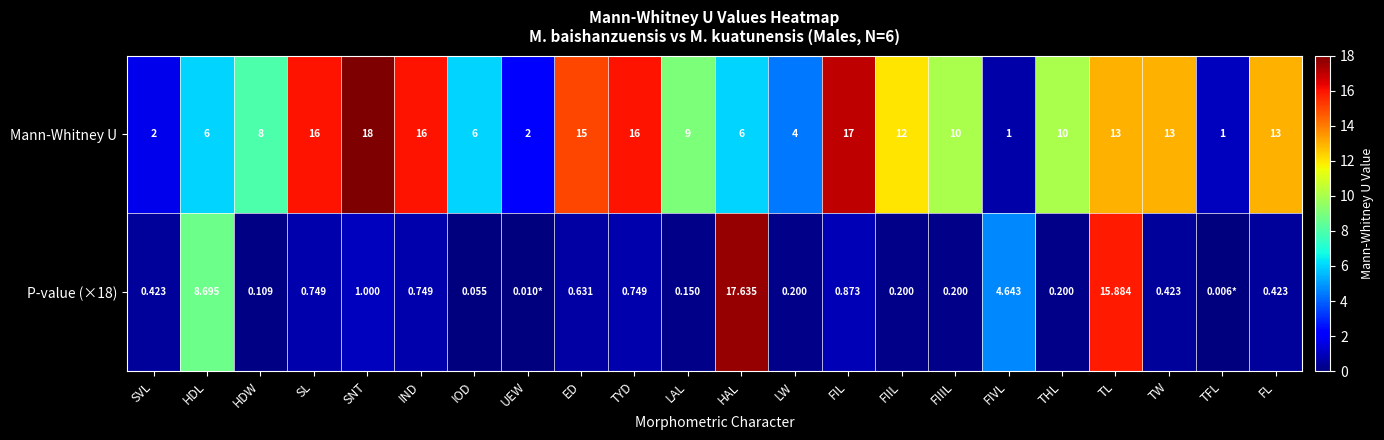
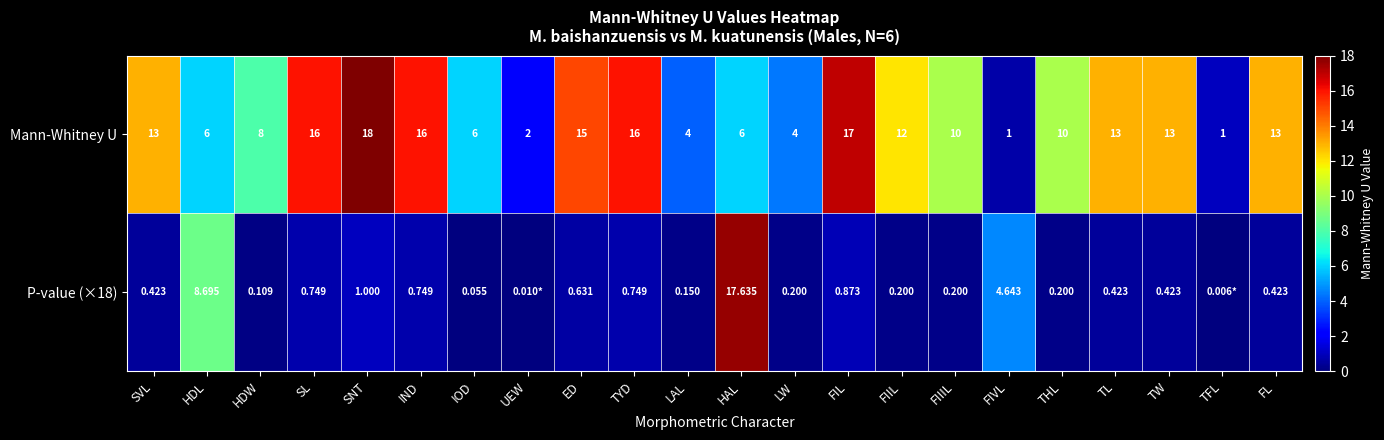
  {
    "Mann-Whitney U": {
-     "SVL": "2",
+     "SVL": "13",
      "HDL": "6",
      "HDW": "8",
      "SL": "16",
      "SNT": "18",
      "IND": "16",
      "IOD": "6",
      "UEW": "2",
      "ED": "15",
      "TYD": "16",
-     "LAL": "9",
+     "LAL": "4",
      "HAL": "6",
      "LW": "4",
      "FIL": "17",
      "FIIL": "12",
      "FIIIL": "10",
      "FIVL": "1",
      "THL": "10",
      "TL": "13",
      "TW": "13",
      "TFL": "1",
      "FL": "13"
    },
    "P-value (×18)": {
      "SVL": "0.423",
      "HDL": "8.695",
      "HDW": "0.109",
      "SL": "0.749",
      "SNT": "1.000",
      "IND": "0.749",
      "IOD": "0.055",
      "UEW": "0.010*",
      "ED": "0.631",
      "TYD": "0.749",
      "LAL": "0.150",
      "HAL": "17.635",
      "LW": "0.200",
      "FIL": "0.873",
      "FIIL": "0.200",
      "FIIIL": "0.200",
      "FIVL": "4.643",
      "THL": "0.200",
-     "TL": "15.884",
+     "TL": "0.423",
      "TW": "0.423",
      "TFL": "0.006*",
      "FL": "0.423"
    }
  }
